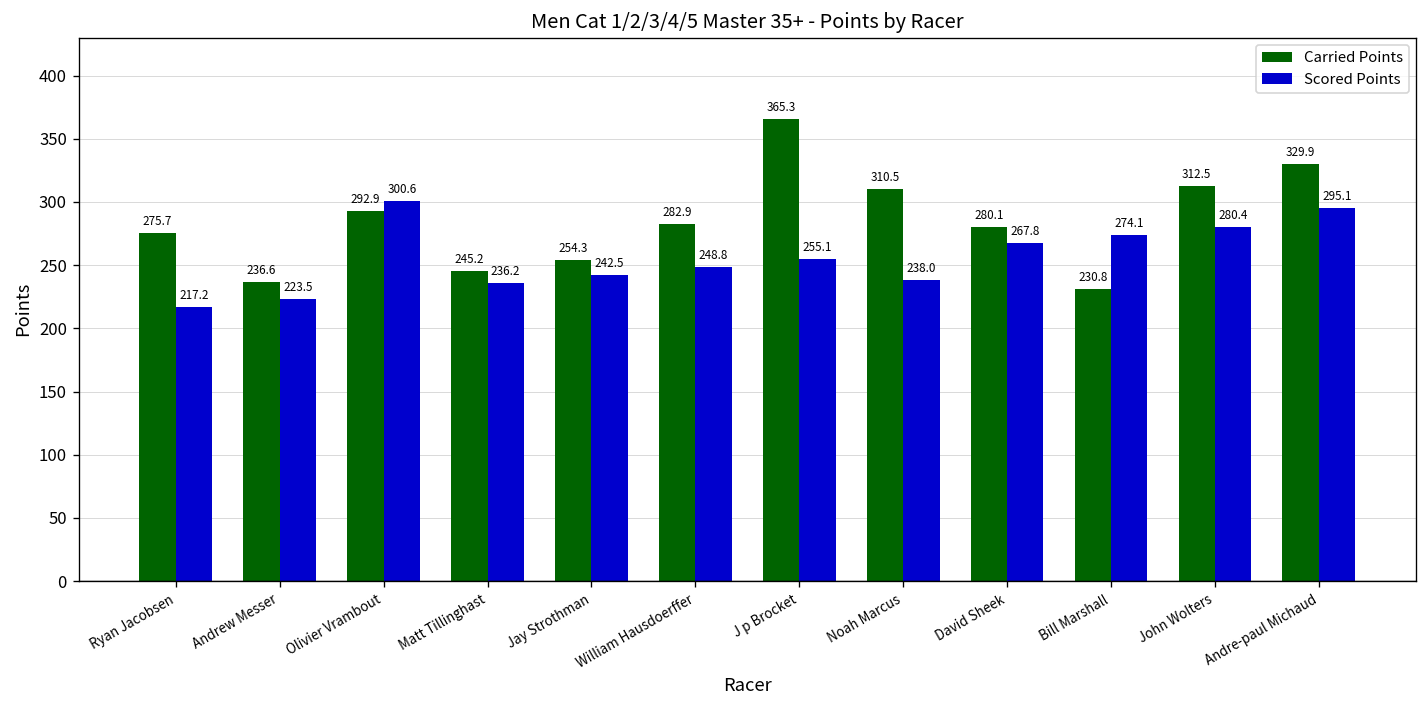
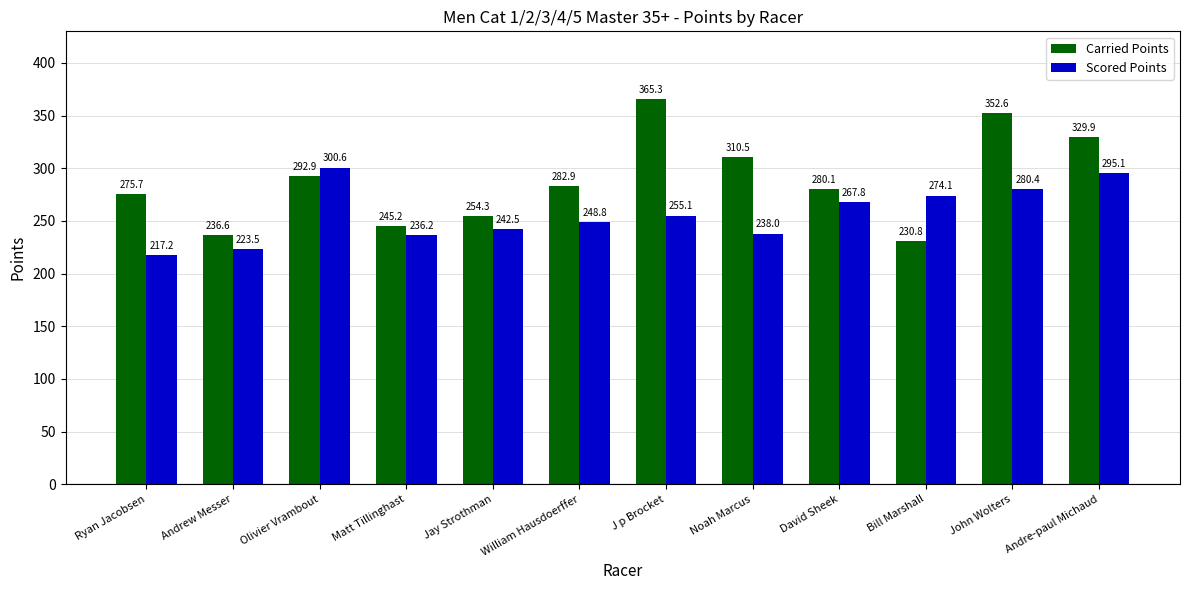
  {
    "Carried Points": {
      "Ryan Jacobsen": 275.7,
      "Andrew Messer": 236.6,
      "Olivier Vrambout": 292.9,
      "Matt Tillinghast": 245.2,
      "Jay Strothman": 254.3,
      "William Hausdoerffer": 282.9,
      "J p Brocket": 365.3,
      "Noah Marcus": 310.5,
      "David Sheek": 280.1,
      "Bill Marshall": 230.8,
-     "John Wolters": 312.5,
+     "John Wolters": 352.6,
      "Andre-paul Michaud": 329.9
    },
    "Scored Points": {
      "Ryan Jacobsen": 217.2,
      "Andrew Messer": 223.5,
      "Olivier Vrambout": 300.6,
      "Matt Tillinghast": 236.2,
      "Jay Strothman": 242.5,
      "William Hausdoerffer": 248.8,
      "J p Brocket": 255.1,
      "Noah Marcus": 238.0,
      "David Sheek": 267.8,
      "Bill Marshall": 274.1,
      "John Wolters": 280.4,
      "Andre-paul Michaud": 295.1
    }
  }
